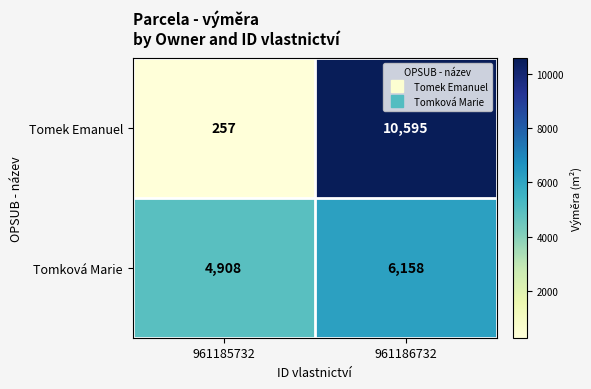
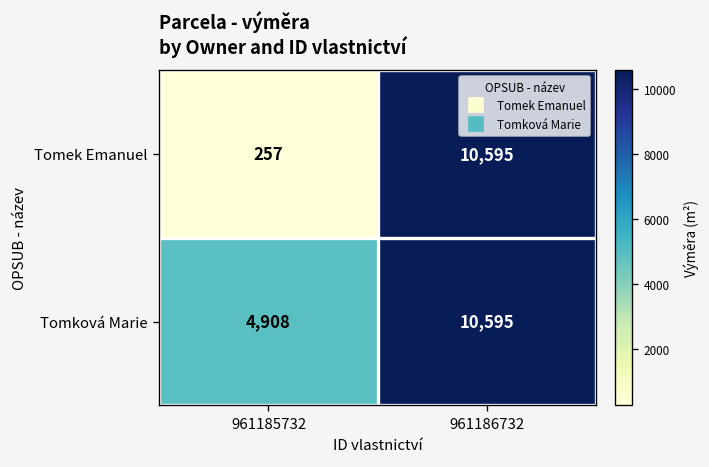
  {
    "Tomek Emanuel": {
      "961185732": "257",
      "961186732": "10,595"
    },
    "Tomková Marie": {
      "961185732": "4,908",
-     "961186732": "6,158"
+     "961186732": "10,595"
    }
  }
